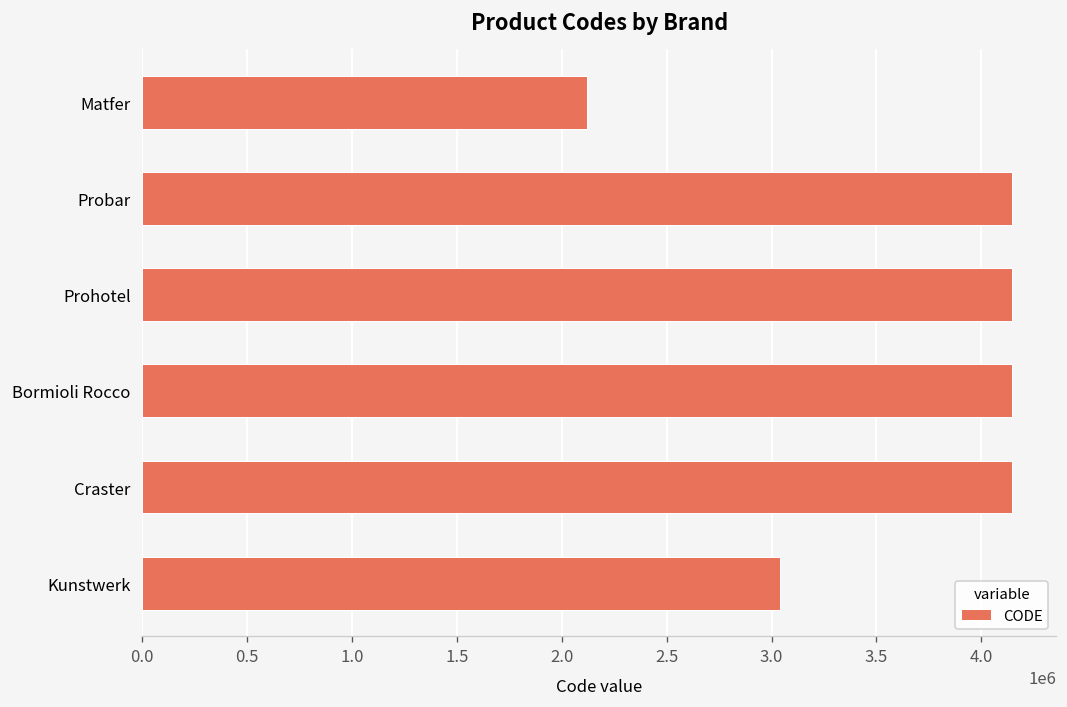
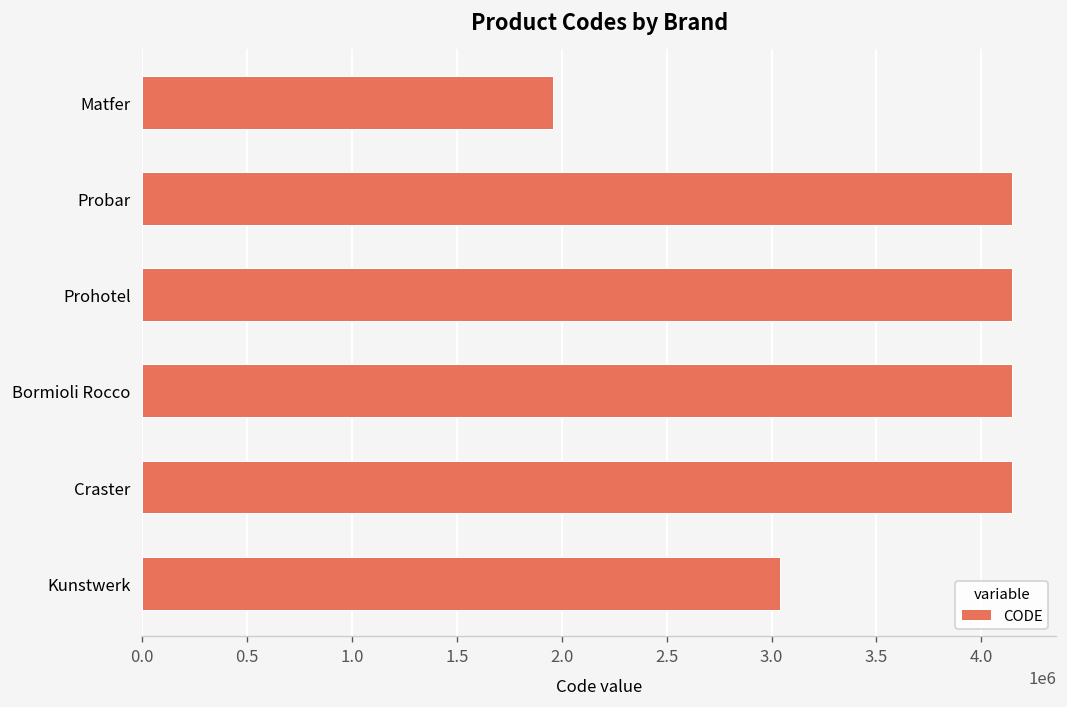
  {
-   "Matfer": 2120000,
+   "Matfer": 1960000,
    "Probar": 4150000,
    "Prohotel": 4150000,
    "Bormioli Rocco": 4150000,
    "Craster": 4150000,
    "Kunstwerk": 3040000
  }
